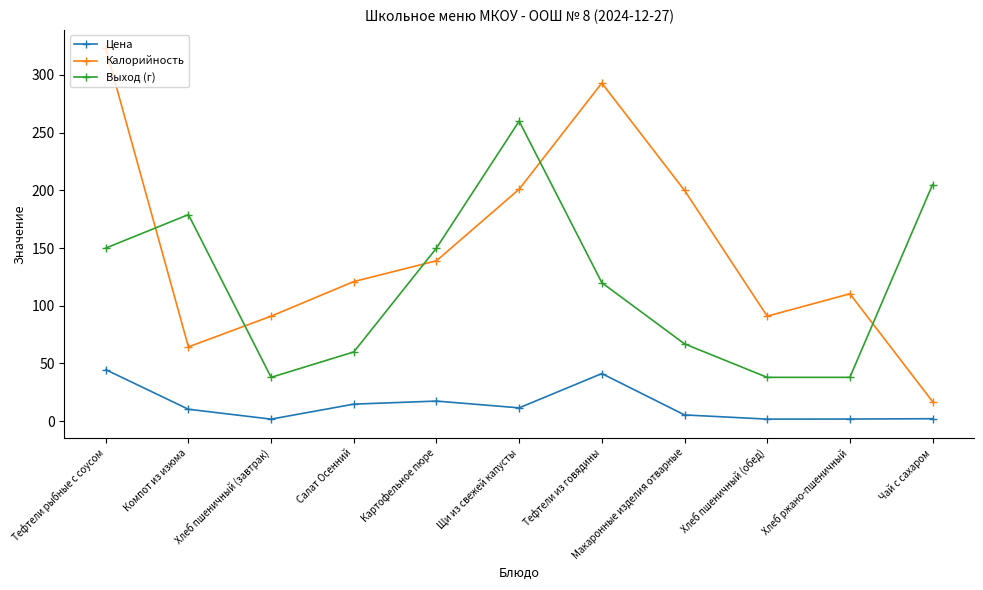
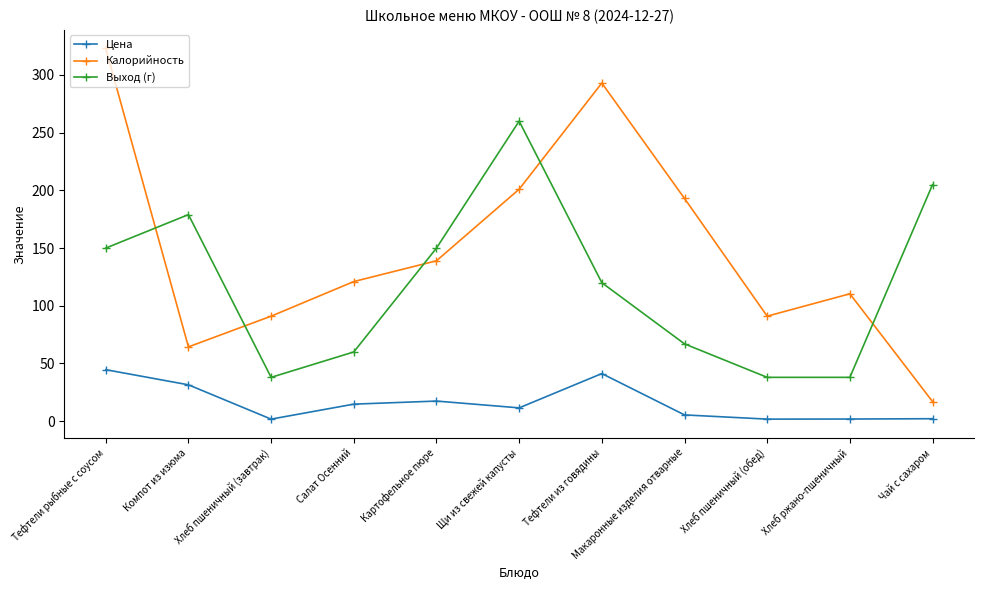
  {
    "Цена": {
      "Тефтели рыбные с соусом": 45,
-     "Компот из изюма": 10,
+     "Компот из изюма": 32,
      "Хлеб пшеничный (завтрак)": 2,
      "Салат Осенний": 15,
      "Картофельное пюре": 17,
      "Щи из свежей капусты": 12,
      "Тефтели из говядины": 41,
      "Макаронные изделия отварные": 5,
      "Хлеб пшеничный (обед)": 2,
      "Хлеб ржано-пшеничный": 2,
      "Чай с сахаром": 2
    },
    "Калорийность": {
      "Компот из изюма": 64,
      "Хлеб пшеничный (завтрак)": 91,
      "Салат Осенний": 121,
      "Картофельное пюре": 139,
      "Щи из свежей капусты": 201,
      "Тефтели из говядины": 293,
-     "Макаронные изделия отварные": 200,
+     "Макаронные изделия отварные": 193,
      "Хлеб пшеничный (обед)": 91,
      "Хлеб ржано-пшеничный": 110,
      "Чай с сахаром": 17
    },
    "Выход (г)": {
      "Тефтели рыбные с соусом": 150,
      "Компот из изюма": 179,
      "Хлеб пшеничный (завтрак)": 38,
      "Салат Осенний": 60,
      "Картофельное пюре": 150,
      "Щи из свежей капусты": 260,
      "Тефтели из говядины": 120,
      "Макаронные изделия отварные": 67,
      "Хлеб пшеничный (обед)": 38,
      "Хлеб ржано-пшеничный": 38,
      "Чай с сахаром": 205
    }
  }
